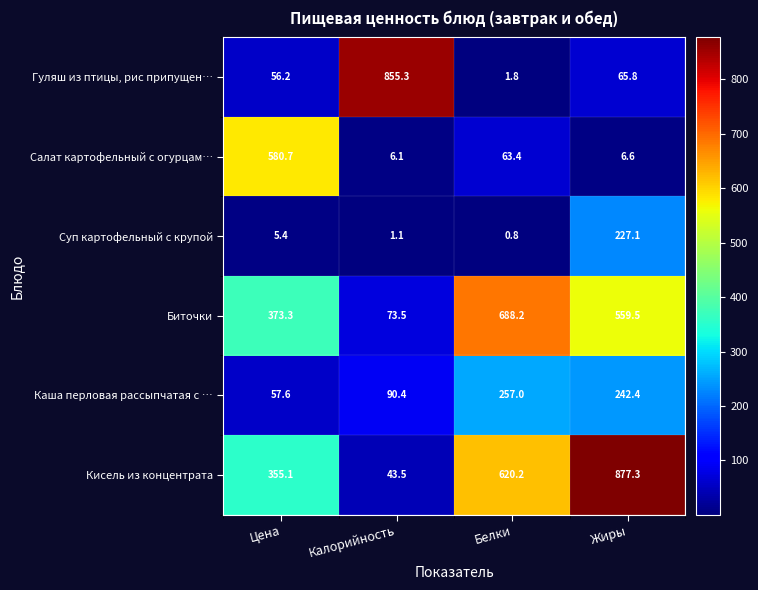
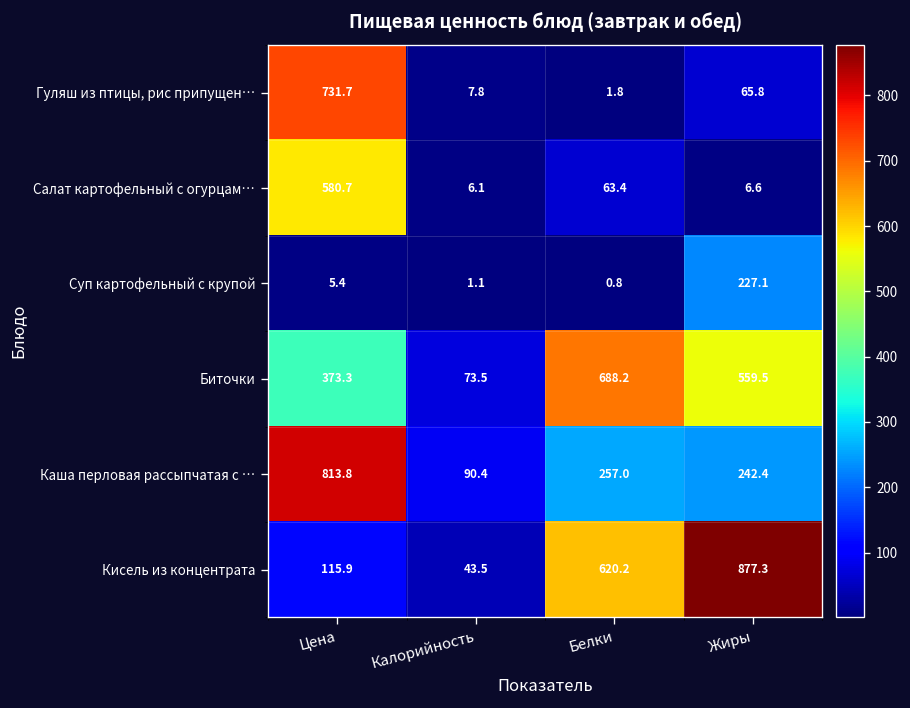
  {
    "Гуляш из птицы, рис припущен…": {
-     "Цена": 56.2,
-     "Калорийность": 855.3,
+     "Цена": 731.7,
+     "Калорийность": 7.8,
      "Белки": 1.8,
      "Жиры": 65.8
    },
    "Салат картофельный с огурцам…": {
      "Цена": 580.7,
      "Калорийность": 6.1,
      "Белки": 63.4,
      "Жиры": 6.6
    },
    "Суп картофельный с крупой": {
      "Цена": 5.4,
      "Калорийность": 1.1,
      "Белки": 0.8,
      "Жиры": 227.1
    },
    "Биточки": {
      "Цена": 373.3,
      "Калорийность": 73.5,
      "Белки": 688.2,
      "Жиры": 559.5
    },
    "Каша перловая рассыпчатая с …": {
-     "Цена": 57.6,
+     "Цена": 813.8,
      "Калорийность": 90.4,
      "Белки": 257.0,
      "Жиры": 242.4
    },
    "Кисель из концентрата": {
-     "Цена": 355.1,
+     "Цена": 115.9,
      "Калорийность": 43.5,
      "Белки": 620.2,
      "Жиры": 877.3
    }
  }
